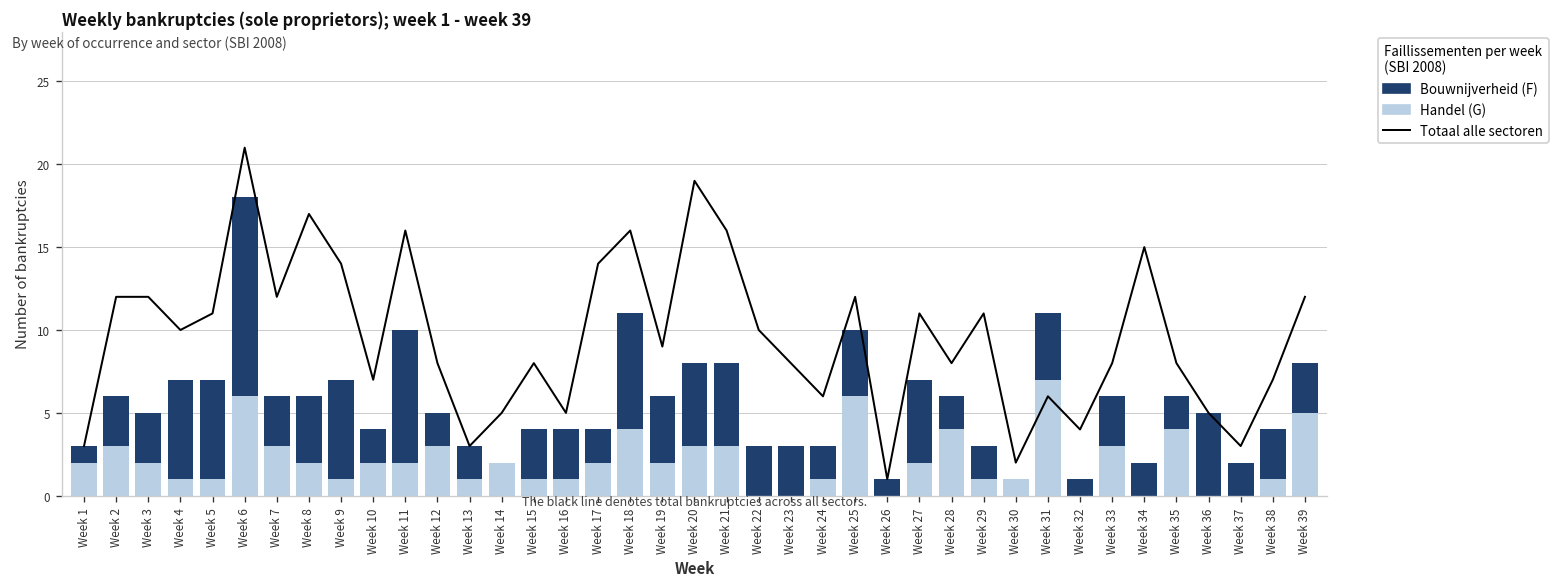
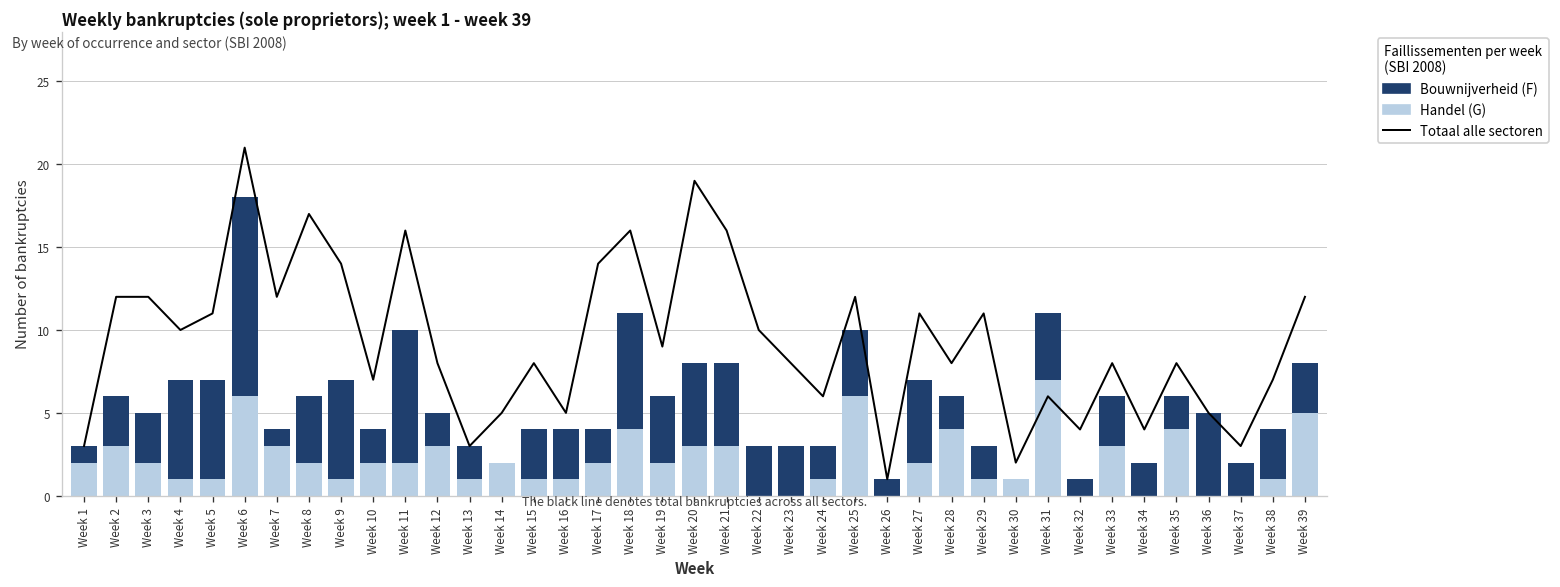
  {
    "Totaal alle sectoren": {
      "Week 1": 3,
      "Week 2": 12,
      "Week 3": 12,
      "Week 4": 10,
      "Week 5": 11,
      "Week 6": 21,
      "Week 7": 12,
      "Week 8": 17,
      "Week 9": 14,
      "Week 10": 7,
      "Week 11": 16,
      "Week 12": 8,
      "Week 13": 3,
      "Week 14": 5,
      "Week 15": 8,
      "Week 16": 5,
      "Week 17": 14,
      "Week 18": 16,
      "Week 19": 9,
      "Week 20": 19,
      "Week 21": 16,
      "Week 22": 10,
      "Week 23": 8,
      "Week 24": 6,
      "Week 25": 12,
      "Week 26": 1,
      "Week 27": 11,
      "Week 28": 8,
      "Week 29": 11,
      "Week 30": 2,
      "Week 31": 6,
      "Week 32": 4,
      "Week 33": 8,
-     "Week 34": 15,
+     "Week 34": 4,
      "Week 35": 8,
      "Week 36": 5,
      "Week 37": 3,
      "Week 38": 7,
      "Week 39": 12
    },
    "Handel (G)": {
      "Week 1": 2,
      "Week 2": 3,
      "Week 3": 2,
      "Week 4": 1,
      "Week 5": 1,
      "Week 6": 6,
      "Week 7": 3,
      "Week 8": 2,
      "Week 9": 1,
      "Week 10": 2,
      "Week 11": 2,
      "Week 12": 3,
      "Week 13": 1,
      "Week 14": 2,
      "Week 15": 1,
      "Week 16": 1,
      "Week 17": 2,
      "Week 18": 4,
      "Week 19": 2,
      "Week 20": 3,
      "Week 21": 3,
      "Week 22": 0,
      "Week 23": 0,
      "Week 24": 1,
      "Week 25": 6,
      "Week 26": 0,
      "Week 27": 2,
      "Week 28": 4,
      "Week 29": 1,
      "Week 30": 1,
      "Week 31": 7,
      "Week 32": 0,
      "Week 33": 3,
      "Week 34": 0,
      "Week 35": 4,
      "Week 36": 0,
      "Week 37": 0,
      "Week 38": 1,
      "Week 39": 5
    },
    "Bouwnijverheid (F)": {
      "Week 1": 1,
      "Week 2": 3,
      "Week 3": 3,
      "Week 4": 6,
      "Week 5": 6,
      "Week 6": 12,
-     "Week 7": 3,
+     "Week 7": 1,
      "Week 8": 4,
      "Week 9": 6,
      "Week 10": 2,
      "Week 11": 8,
      "Week 12": 2,
      "Week 13": 2,
      "Week 14": 0,
      "Week 15": 3,
      "Week 16": 3,
      "Week 17": 2,
      "Week 18": 7,
      "Week 19": 4,
      "Week 20": 5,
      "Week 21": 5,
      "Week 22": 3,
      "Week 23": 3,
      "Week 24": 2,
      "Week 25": 4,
      "Week 26": 1,
      "Week 27": 5,
      "Week 28": 2,
      "Week 29": 2,
      "Week 30": 0,
      "Week 31": 4,
      "Week 32": 1,
      "Week 33": 3,
      "Week 34": 2,
      "Week 35": 2,
      "Week 36": 5,
      "Week 37": 2,
      "Week 38": 3,
      "Week 39": 3
    }
  }
